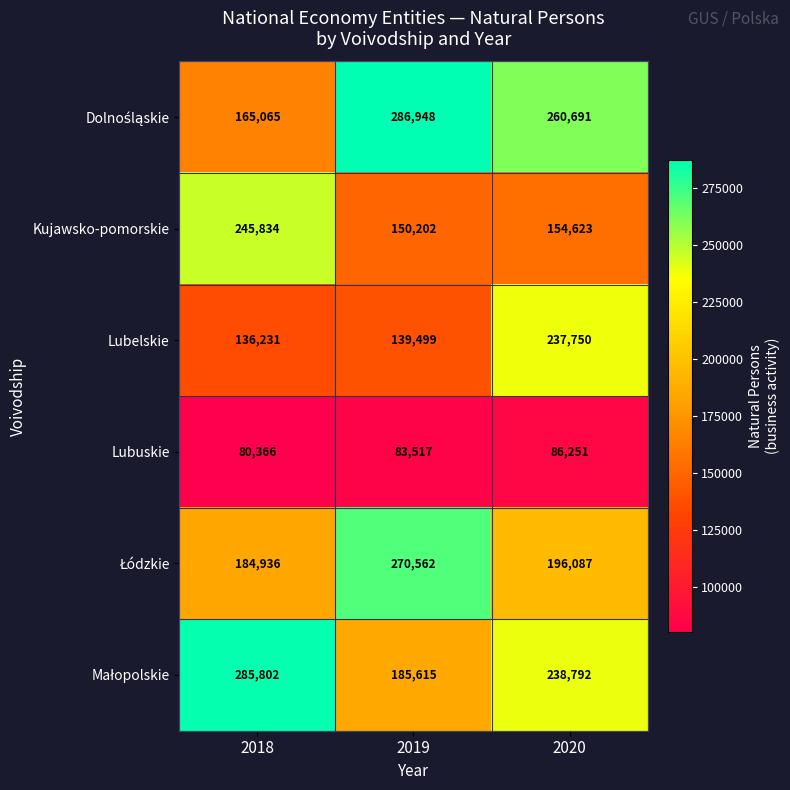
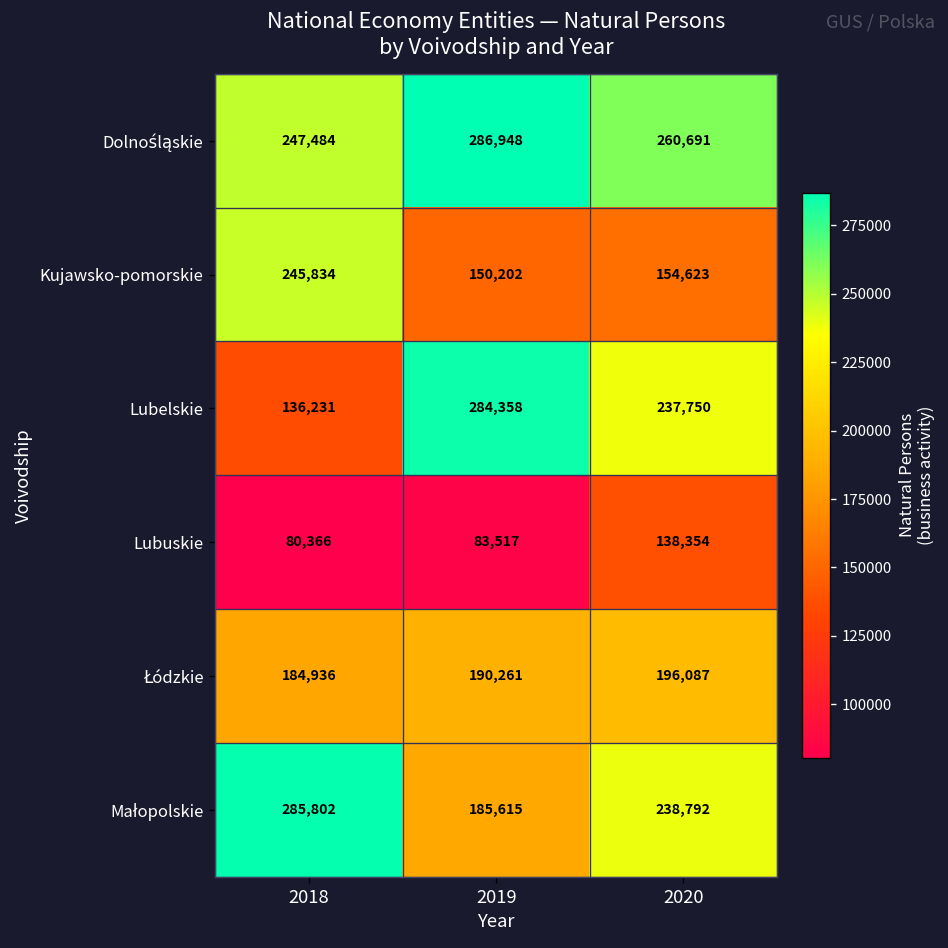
  {
    "Dolnośląskie": {
-     "2018": "165,065",
+     "2018": "247,484",
      "2019": "286,948",
      "2020": "260,691"
    },
    "Kujawsko-pomorskie": {
      "2018": "245,834",
      "2019": "150,202",
      "2020": "154,623"
    },
    "Lubelskie": {
      "2018": "136,231",
-     "2019": "139,499",
+     "2019": "284,358",
      "2020": "237,750"
    },
    "Lubuskie": {
      "2018": "80,366",
      "2019": "83,517",
-     "2020": "86,251"
+     "2020": "138,354"
    },
    "Łódzkie": {
      "2018": "184,936",
-     "2019": "270,562",
+     "2019": "190,261",
      "2020": "196,087"
    },
    "Małopolskie": {
      "2018": "285,802",
      "2019": "185,615",
      "2020": "238,792"
    }
  }
